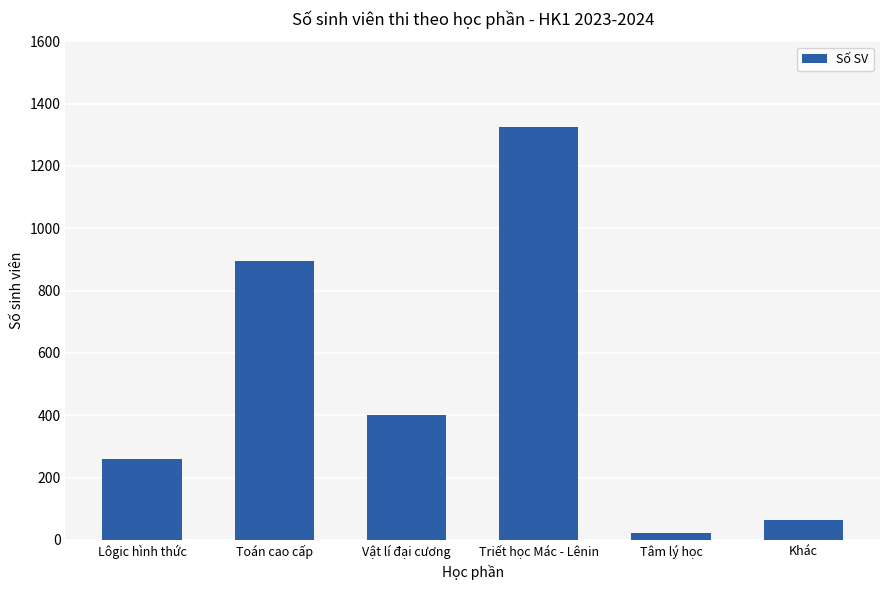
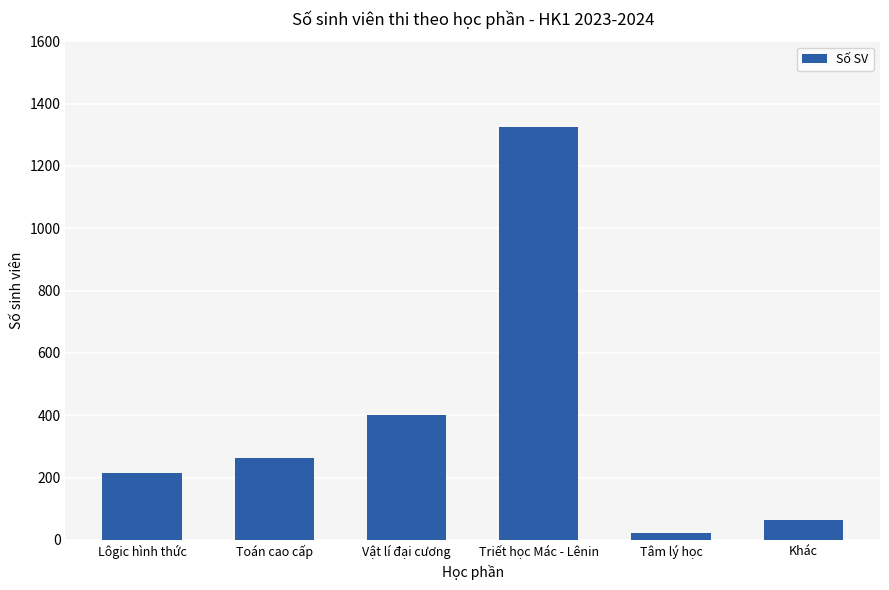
  {
-   "Lôgic hình thức": 260,
-   "Toán cao cấp": 900,
+   "Lôgic hình thức": 220,
+   "Toán cao cấp": 260,
    "Vật lí đại cương": 400,
    "Triết học Mác - Lênin": 1320,
    "Tâm lý học": 20,
    "Khác": 60
  }
